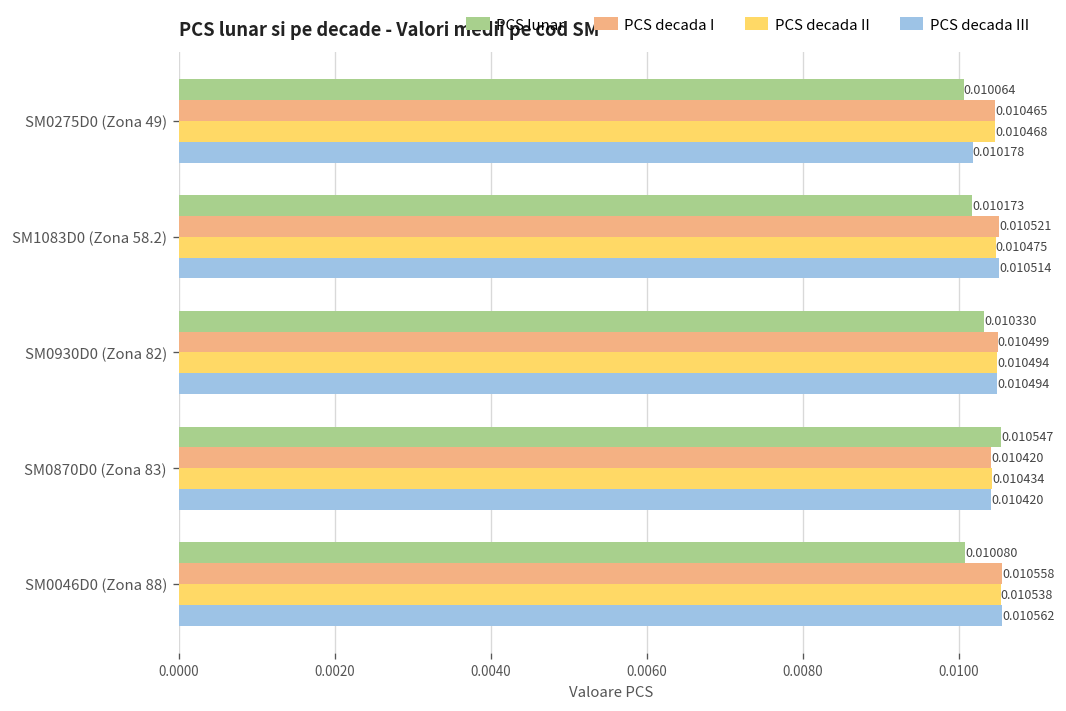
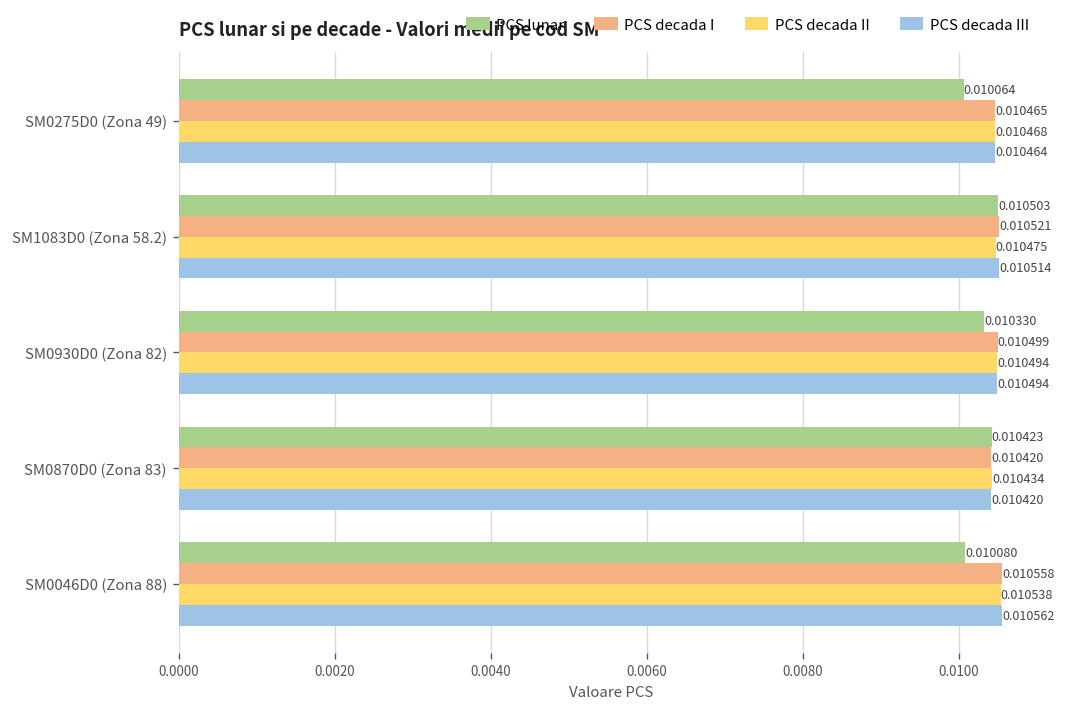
  {
    "PCS lunar": {
      "SM0275D0 (Zona 49)": 0.010064,
-     "SM1083D0 (Zona 58.2)": 0.010173,
+     "SM1083D0 (Zona 58.2)": 0.010503,
      "SM0930D0 (Zona 82)": 0.010330,
-     "SM0870D0 (Zona 83)": 0.010547,
+     "SM0870D0 (Zona 83)": 0.010423,
      "SM0046D0 (Zona 88)": 0.010080
    },
    "PCS decada III": {
-     "SM0275D0 (Zona 49)": 0.010178,
+     "SM0275D0 (Zona 49)": 0.010464,
      "SM1083D0 (Zona 58.2)": 0.010514,
      "SM0930D0 (Zona 82)": 0.010494,
      "SM0870D0 (Zona 83)": 0.010420,
      "SM0046D0 (Zona 88)": 0.010562
    }
  }
